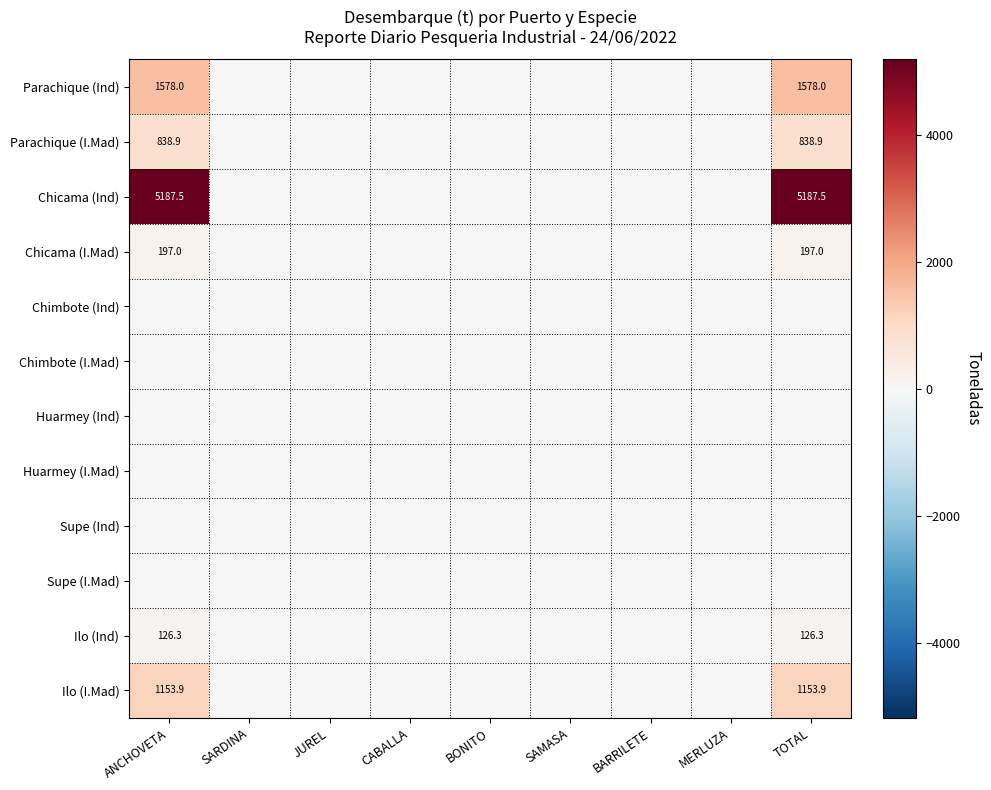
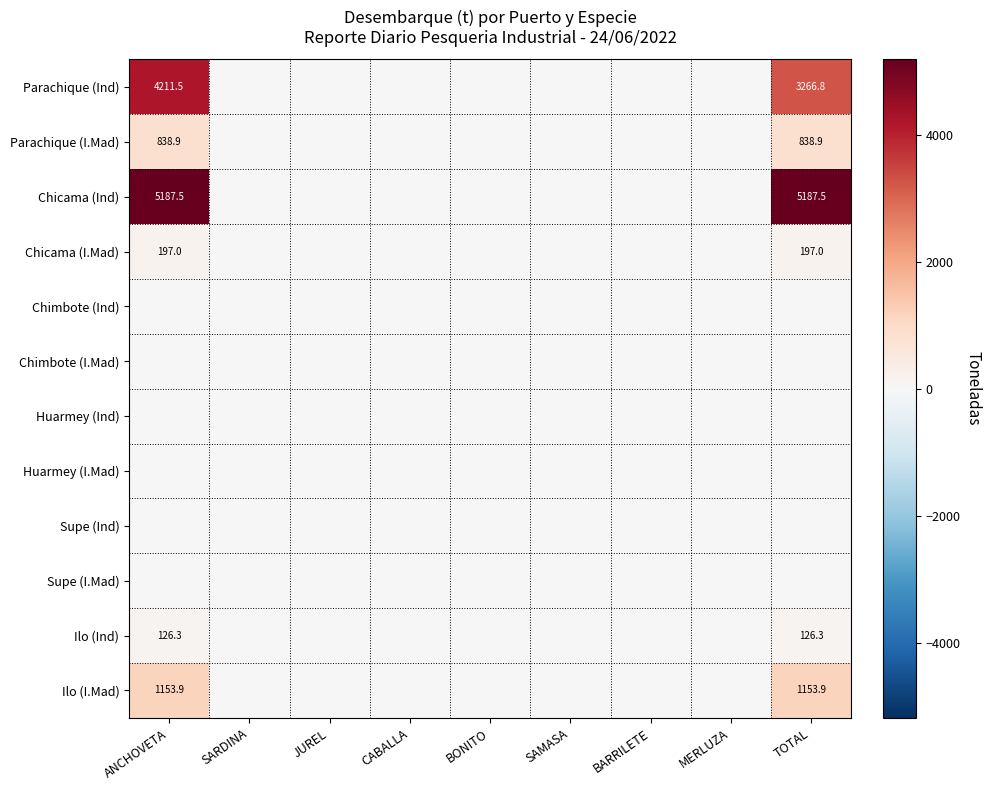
  {
    "Parachique (Ind)": {
-     "ANCHOVETA": 1578.0,
-     "TOTAL": 1578.0
+     "ANCHOVETA": 4211.5,
+     "TOTAL": 3266.8
    },
    "Parachique (I.Mad)": {
      "ANCHOVETA": 838.9,
      "TOTAL": 838.9
    },
    "Chicama (Ind)": {
      "ANCHOVETA": 5187.5,
      "TOTAL": 5187.5
    },
    "Chicama (I.Mad)": {
      "ANCHOVETA": 197.0,
      "TOTAL": 197.0
    },
    "Ilo (Ind)": {
      "ANCHOVETA": 126.3,
      "TOTAL": 126.3
    },
    "Ilo (I.Mad)": {
      "ANCHOVETA": 1153.9,
      "TOTAL": 1153.9
    }
  }
